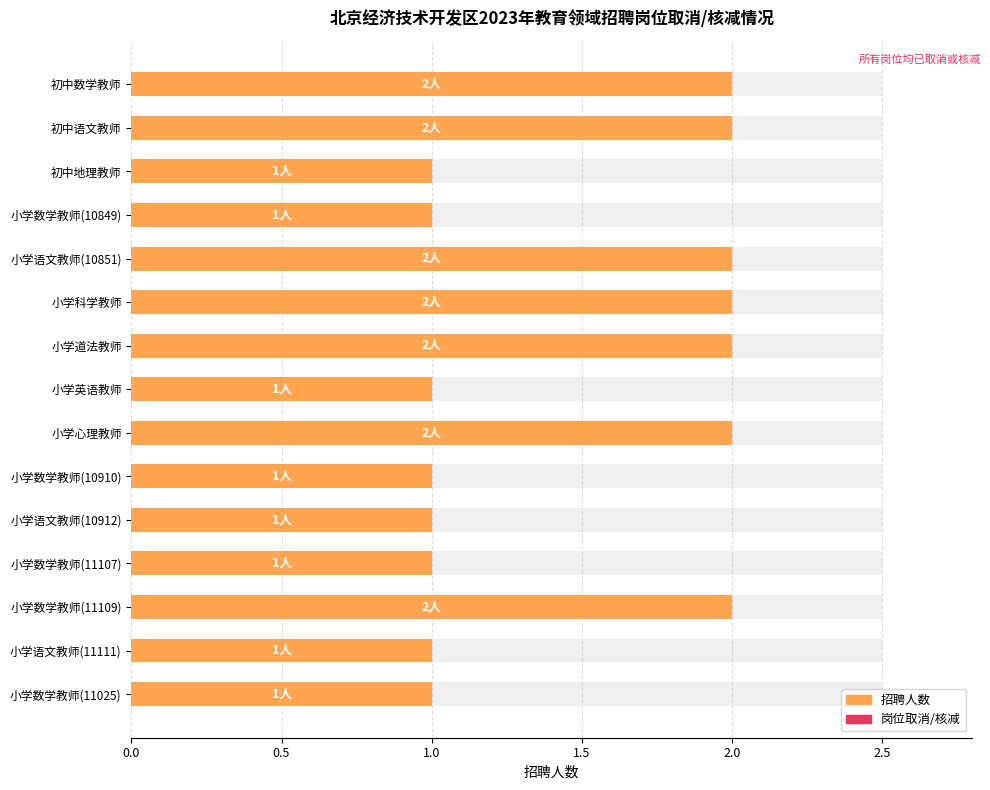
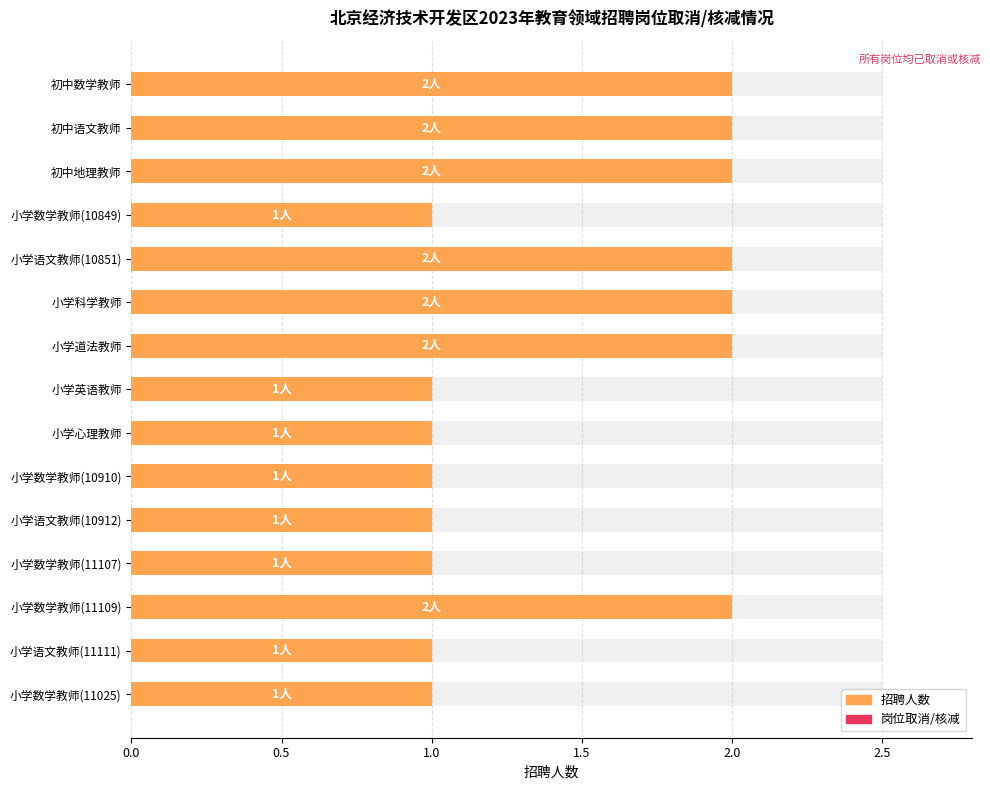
  {
    "招聘人数": {
-     "初中地理教师": "1人",
-     "小学心理教师": "2人"
+     "初中地理教师": "2人",
+     "小学心理教师": "1人"
    }
  }
